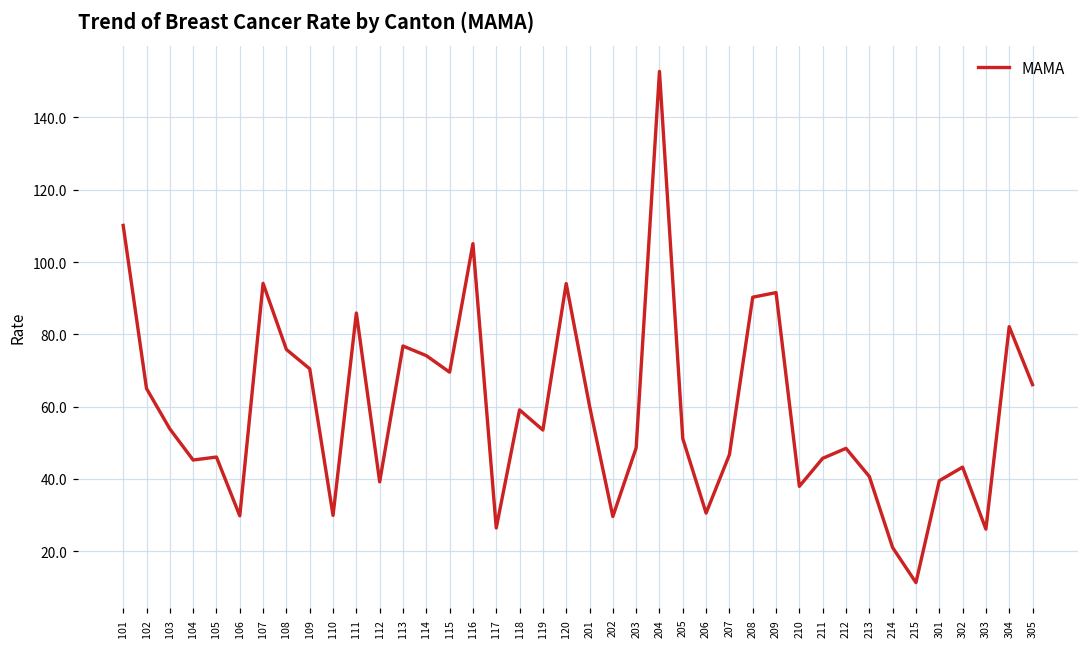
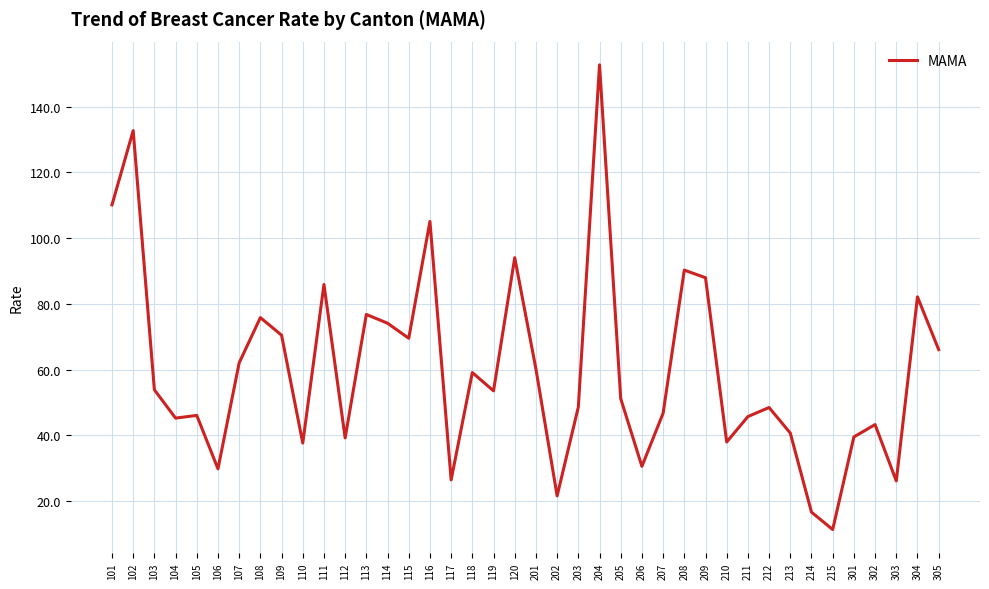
  {
    "101": 110,
-   "102": 65,
+   "102": 133,
    "103": 54,
    "104": 45,
    "105": 46,
    "106": 30,
-   "107": 94,
+   "107": 62,
    "108": 76,
    "109": 70,
-   "110": 30,
+   "110": 38,
    "111": 86,
    "112": 39,
    "113": 77,
    "114": 74,
    "115": 70,
    "116": 105,
    "117": 26,
    "118": 59,
    "119": 54,
    "120": 94,
    "201": 60,
-   "202": 30,
+   "202": 22,
    "203": 49,
    "204": 153,
    "205": 51,
    "206": 31,
    "207": 47,
    "208": 90,
-   "209": 92,
+   "209": 88,
    "210": 38,
    "211": 46,
    "212": 48,
    "213": 41,
-   "214": 21,
+   "214": 17,
    "215": 11,
    "301": 39,
    "302": 43,
    "303": 26,
    "304": 82,
    "305": 66
  }
